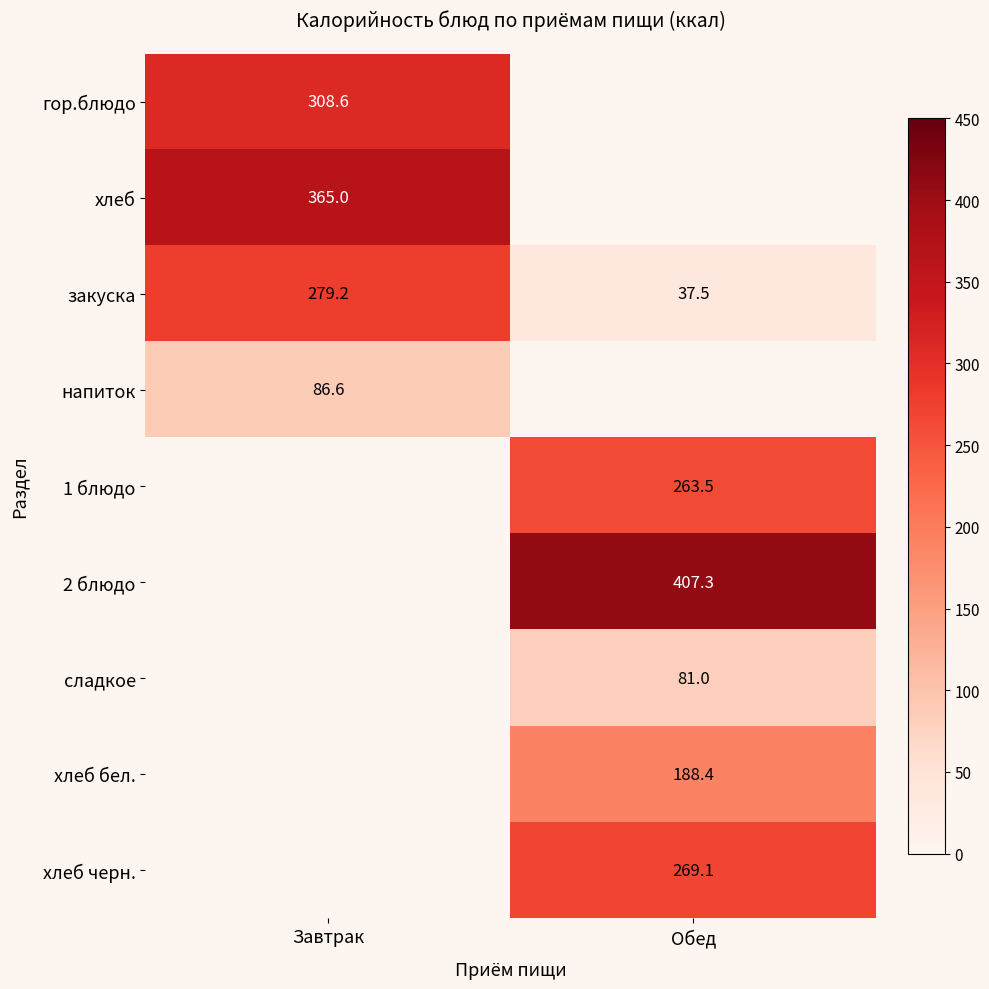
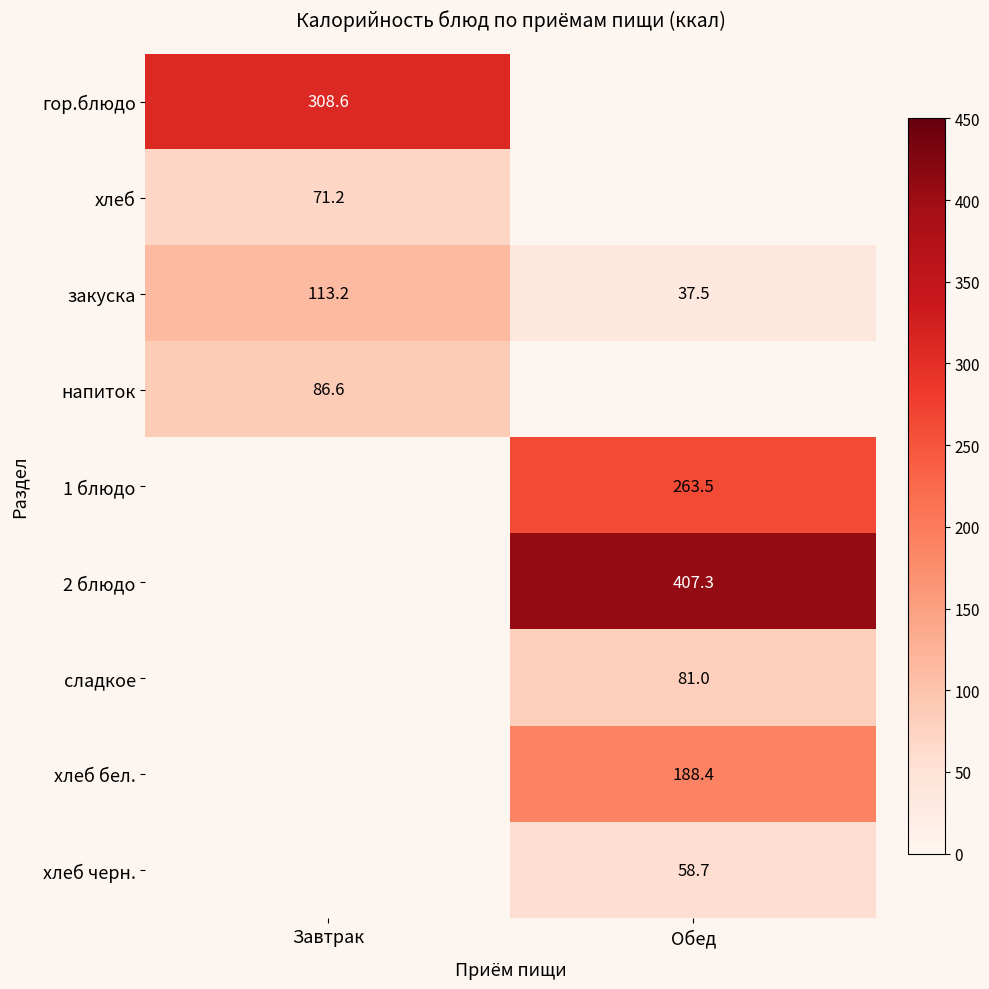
  {
    "гор.блюдо": {
      "Завтрак": 308.6
    },
    "хлеб": {
-     "Завтрак": 365.0
+     "Завтрак": 71.2
    },
    "закуска": {
-     "Завтрак": 279.2,
+     "Завтрак": 113.2,
      "Обед": 37.5
    },
    "напиток": {
      "Завтрак": 86.6
    },
    "1 блюдо": {
      "Обед": 263.5
    },
    "2 блюдо": {
      "Обед": 407.3
    },
    "сладкое": {
      "Обед": 81.0
    },
    "хлеб бел.": {
      "Обед": 188.4
    },
    "хлеб черн.": {
-     "Обед": 269.1
+     "Обед": 58.7
    }
  }
